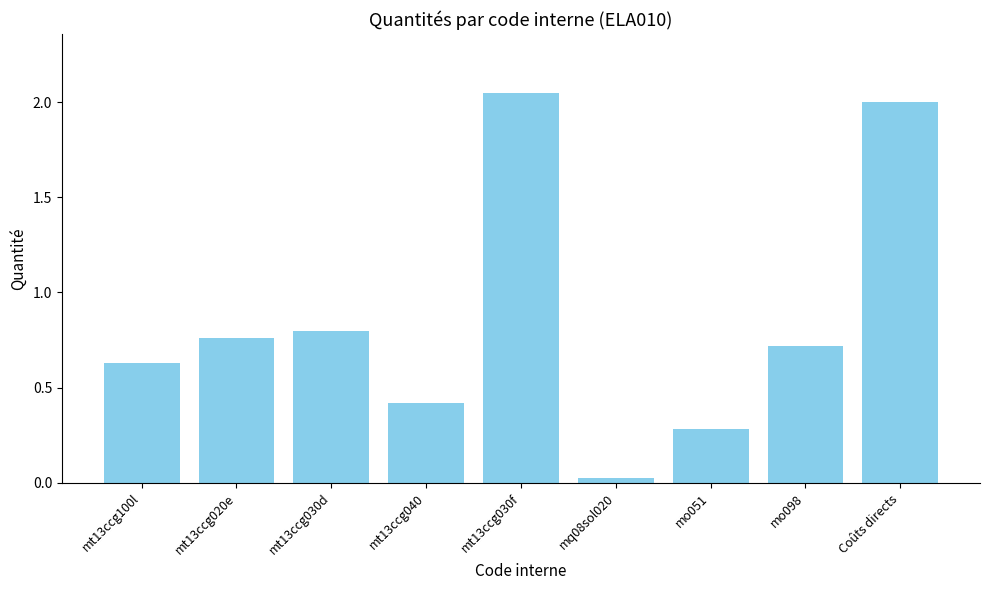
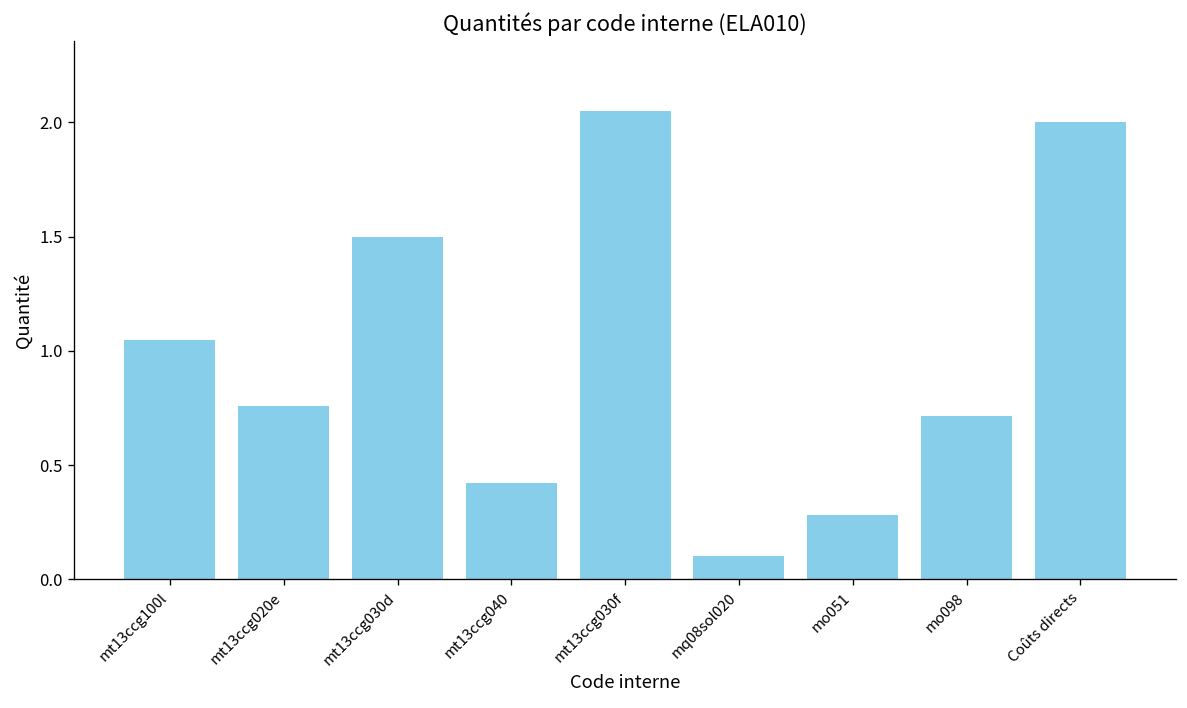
  {
-   "mt13ccg100l": 0.63,
+   "mt13ccg100l": 1.05,
    "mt13ccg020e": 0.76,
-   "mt13ccg030d": 0.8,
+   "mt13ccg030d": 1.5,
    "mt13ccg040": 0.42,
    "mt13ccg030f": 2.05,
-   "mq08sol020": 0.03,
+   "mq08sol020": 0.10,
    "mo051": 0.28,
    "mo098": 0.72,
    "Coûts directs": 2.00
  }
